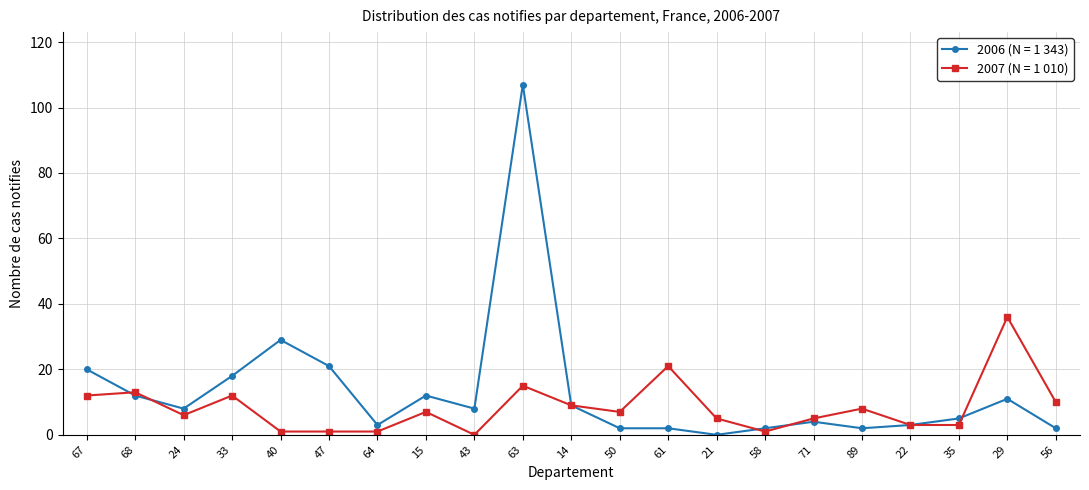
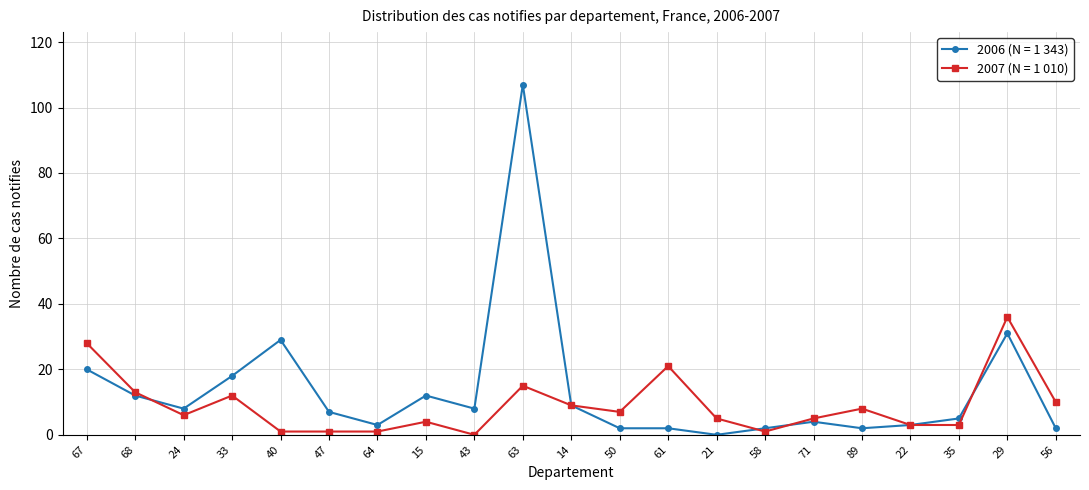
  {
    "2006 (N = 1 343)": {
      "67": 20,
      "68": 12,
      "24": 8,
      "33": 18,
      "40": 29,
-     "47": 21,
+     "47": 7,
      "64": 3,
      "15": 12,
      "43": 8,
      "63": 107,
      "50": 2,
      "61": 2,
      "21": 0,
      "58": 2,
      "71": 4,
      "89": 2,
      "35": 5,
-     "29": 11,
+     "29": 31,
      "56": 2
    },
    "2007 (N = 1 010)": {
-     "67": 12,
+     "67": 28,
      "68": 13,
      "24": 6,
      "33": 12,
      "40": 1,
      "47": 1,
      "64": 1,
-     "15": 7,
+     "15": 4,
      "43": 0,
      "63": 15,
      "50": 7,
      "61": 21,
      "21": 5,
      "58": 1,
      "71": 5,
      "89": 8,
      "35": 3,
      "29": 36,
      "56": 10
    }
  }
